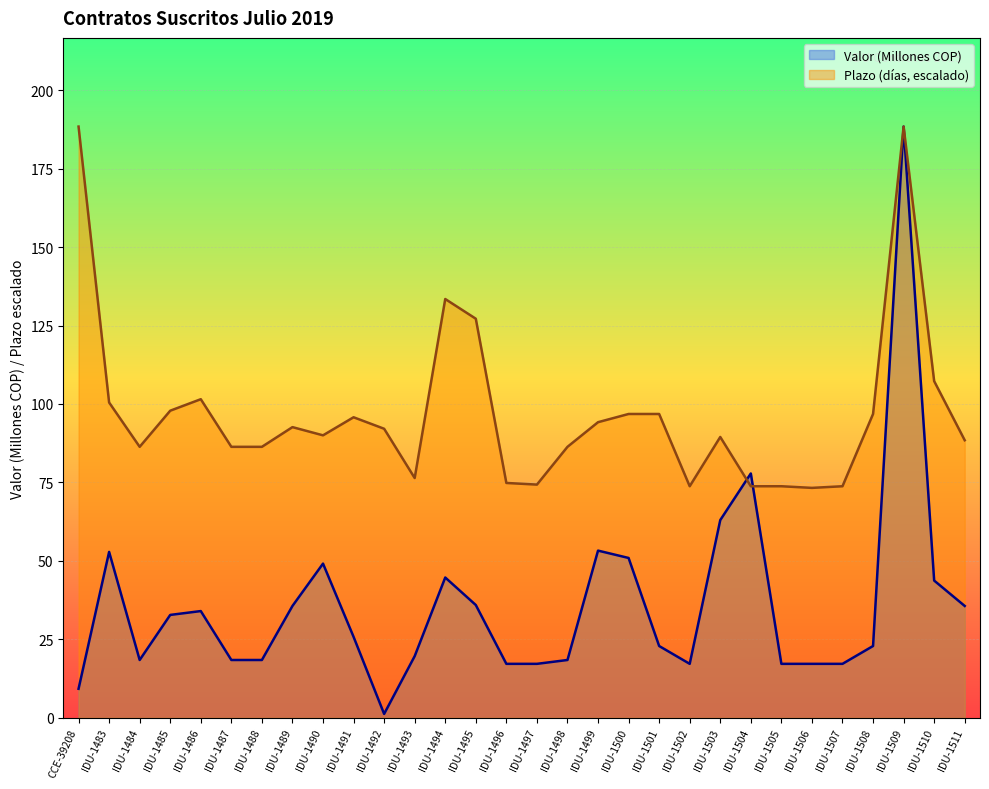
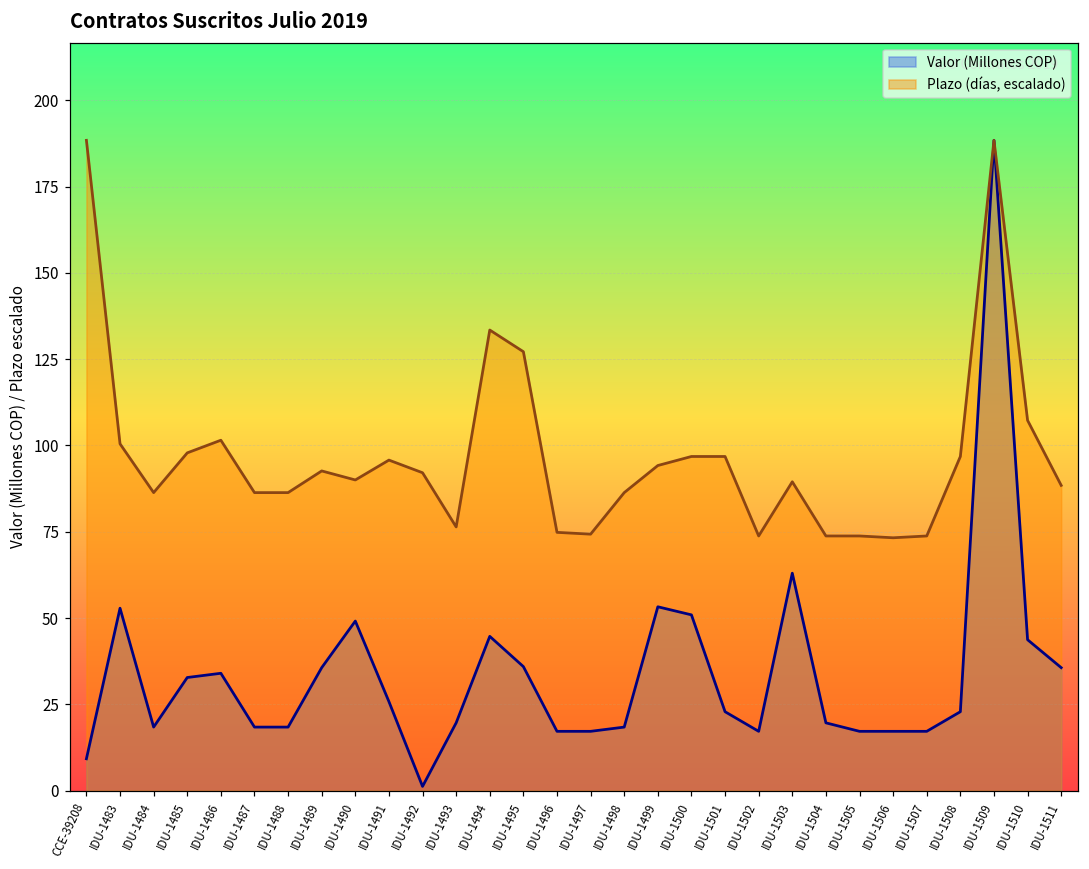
  {
    "Valor (Millones COP)": {
      "CCE-39208": 9,
      "IDU-1483": 53,
      "IDU-1484": 18,
      "IDU-1485": 33,
      "IDU-1486": 34,
      "IDU-1487": 18,
      "IDU-1488": 18,
      "IDU-1489": 36,
      "IDU-1490": 49,
      "IDU-1491": 26,
      "IDU-1492": 1,
      "IDU-1493": 20,
      "IDU-1494": 45,
      "IDU-1495": 36,
      "IDU-1496": 17,
      "IDU-1497": 17,
      "IDU-1498": 18,
      "IDU-1499": 53,
      "IDU-1500": 51,
      "IDU-1501": 23,
      "IDU-1502": 17,
      "IDU-1503": 63,
-     "IDU-1504": 78,
+     "IDU-1504": 20,
      "IDU-1505": 17,
      "IDU-1506": 17,
      "IDU-1507": 17,
      "IDU-1508": 23,
      "IDU-1510": 44,
      "IDU-1511": 36
    },
    "Plazo (días, escalado)": {
      "CCE-39208": 188,
      "IDU-1483": 100,
      "IDU-1484": 86,
      "IDU-1485": 98,
      "IDU-1486": 102,
      "IDU-1487": 86,
      "IDU-1488": 86,
      "IDU-1489": 93,
      "IDU-1490": 90,
      "IDU-1491": 96,
      "IDU-1492": 92,
      "IDU-1493": 76,
      "IDU-1494": 133,
      "IDU-1495": 127,
      "IDU-1496": 75,
      "IDU-1497": 74,
      "IDU-1498": 86,
      "IDU-1499": 94,
      "IDU-1500": 97,
      "IDU-1501": 97,
      "IDU-1502": 74,
      "IDU-1503": 89,
      "IDU-1504": 74,
      "IDU-1505": 74,
      "IDU-1506": 73,
      "IDU-1507": 74,
      "IDU-1508": 97,
      "IDU-1510": 107,
      "IDU-1511": 88
    }
  }
